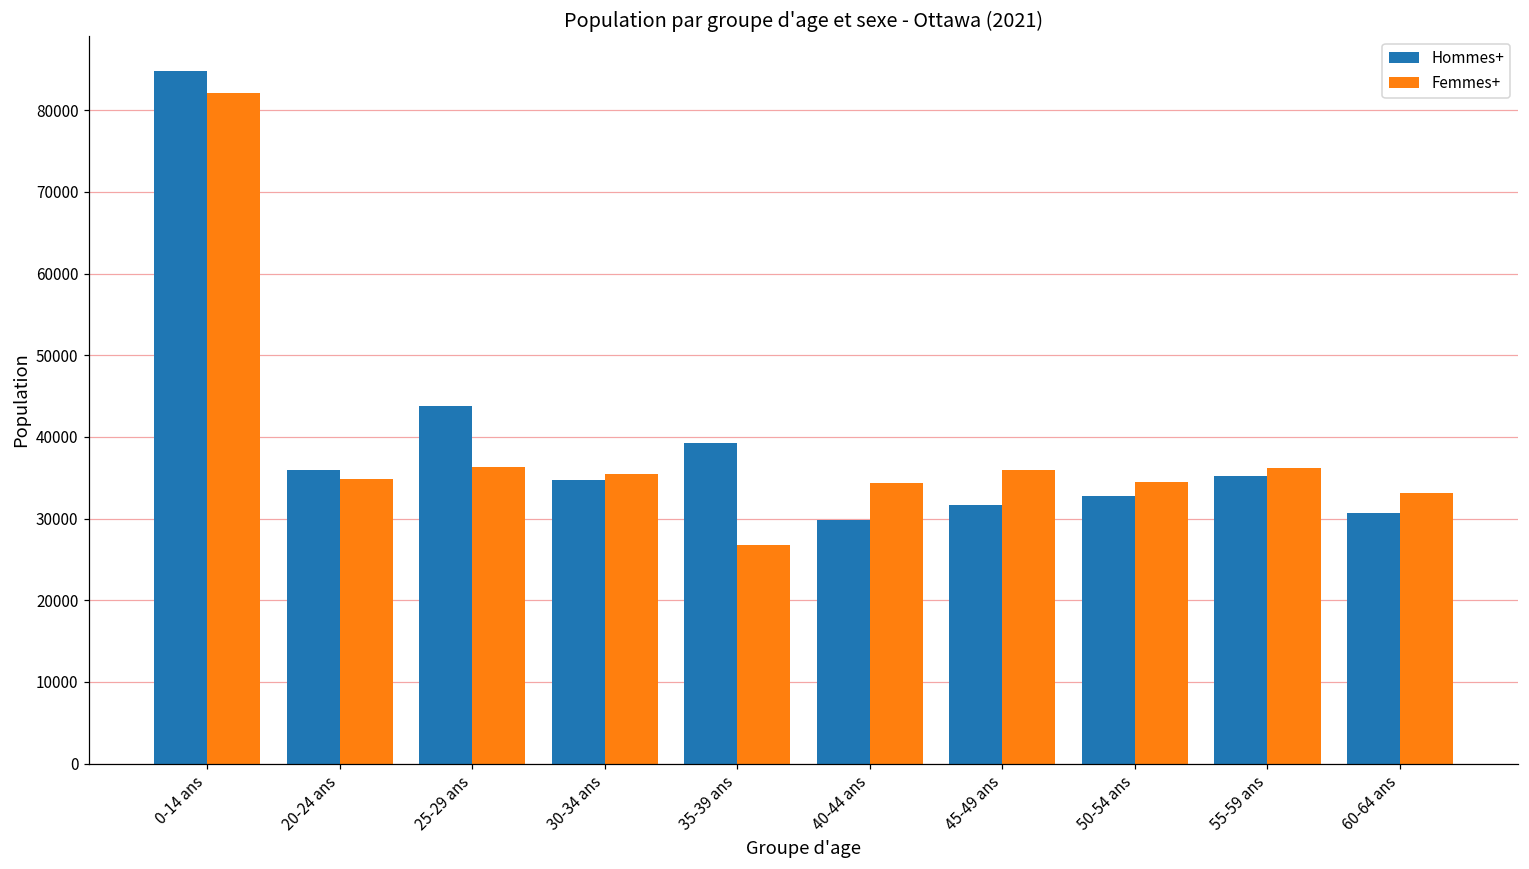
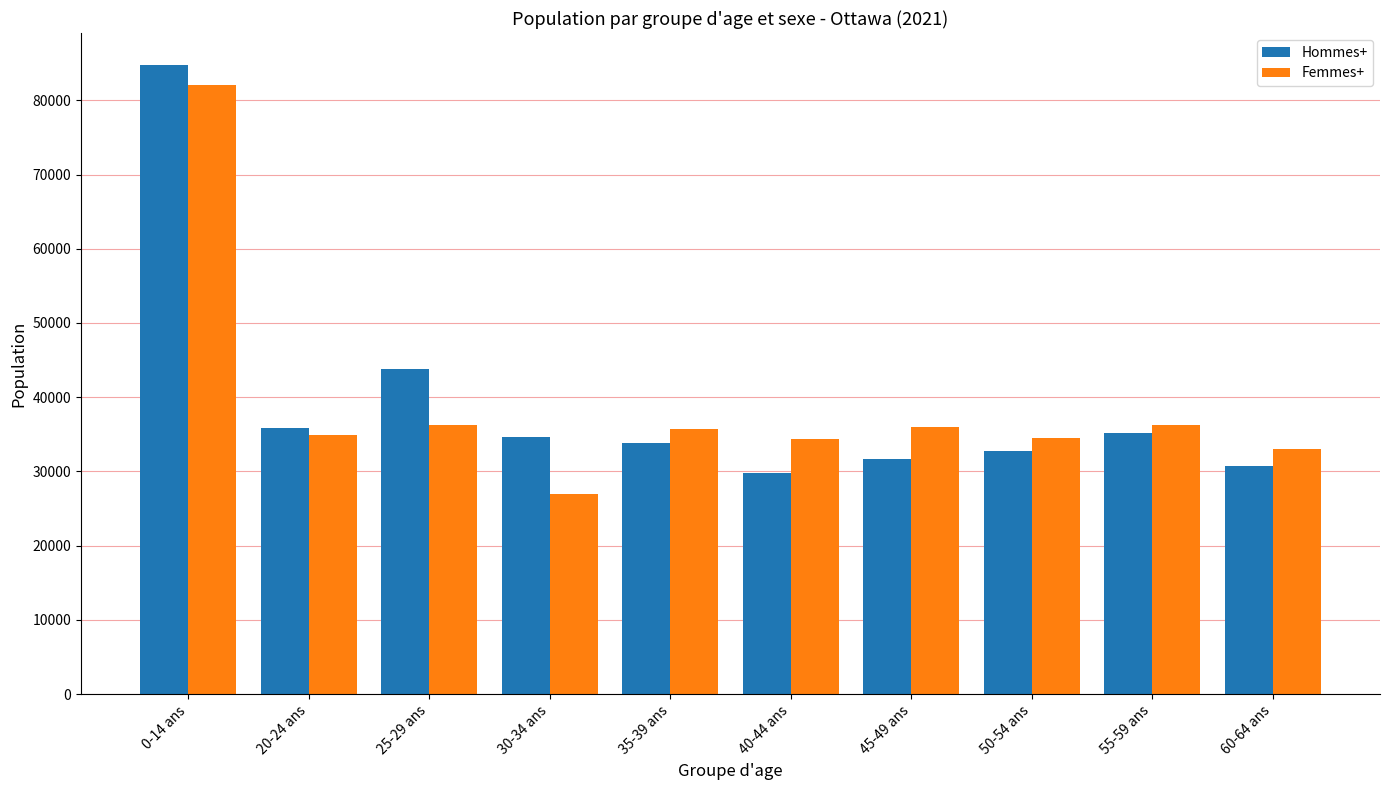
  {
    "Hommes+": {
      "0-14 ans": 85000,
      "20-24 ans": 36000,
      "25-29 ans": 44000,
      "30-34 ans": 35000,
-     "35-39 ans": 39000,
+     "35-39 ans": 34000,
      "40-44 ans": 30000,
      "45-49 ans": 32000,
      "50-54 ans": 33000,
      "55-59 ans": 35000,
      "60-64 ans": 31000
    },
    "Femmes+": {
      "0-14 ans": 82000,
      "20-24 ans": 35000,
      "25-29 ans": 36000,
-     "30-34 ans": 36000,
-     "35-39 ans": 27000,
+     "30-34 ans": 27000,
+     "35-39 ans": 36000,
      "40-44 ans": 34000,
      "45-49 ans": 36000,
      "50-54 ans": 34000,
      "55-59 ans": 36000,
      "60-64 ans": 33000
    }
  }
